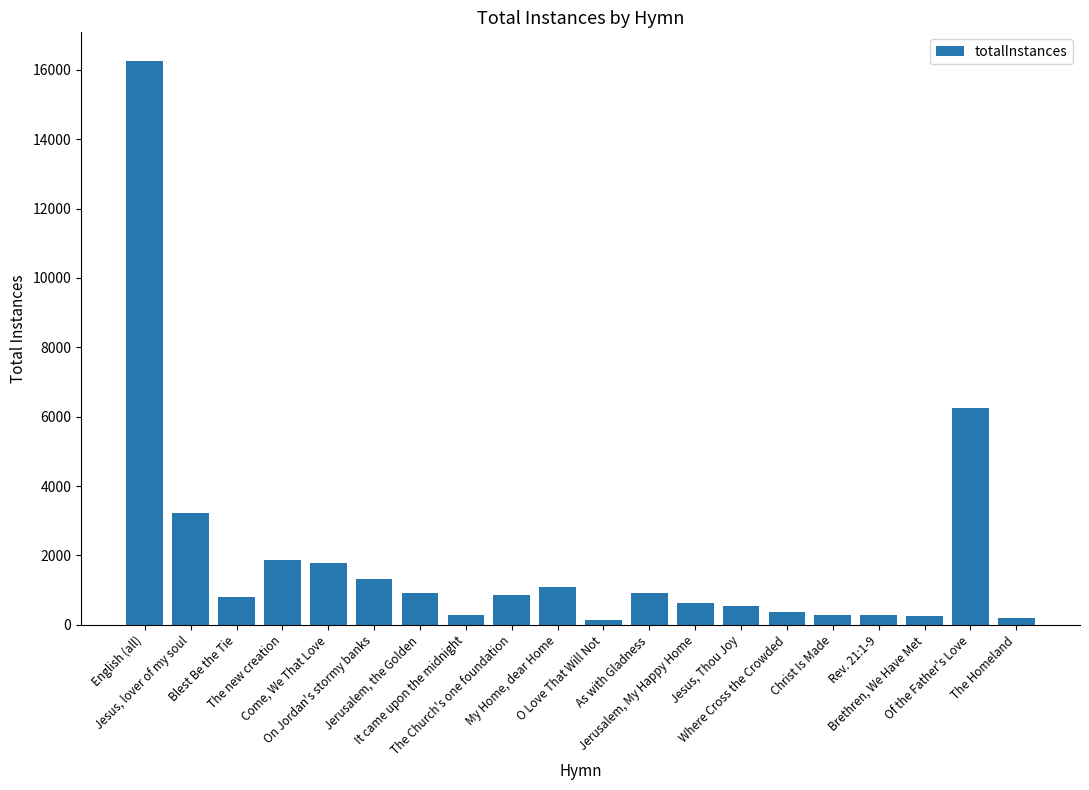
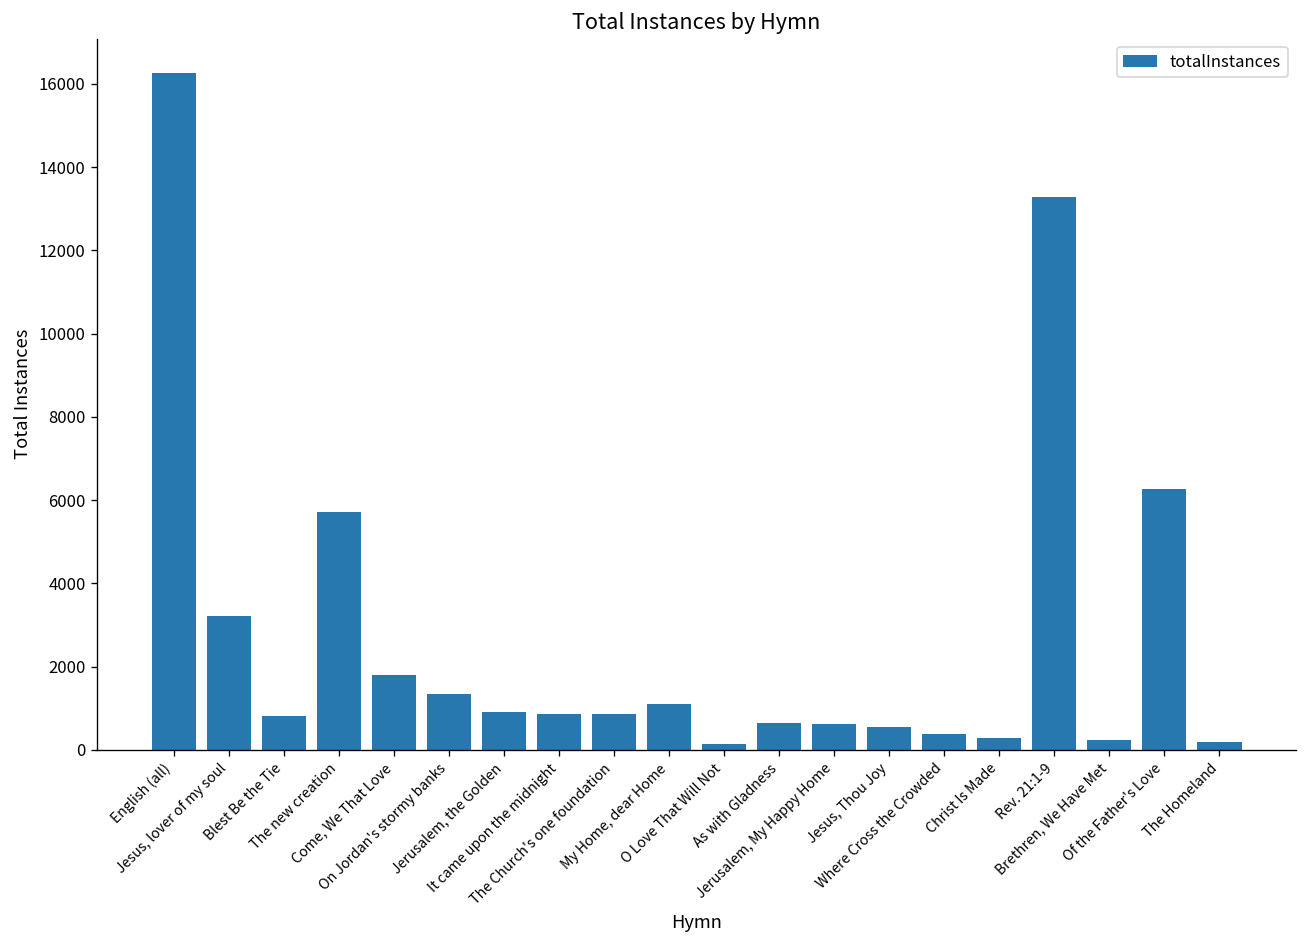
  {
    "English (all)": 16300,
    "Jesus, lover of my soul": 3200,
    "Blest Be the Tie": 800,
-   "The new creation": 1900,
+   "The new creation": 5700,
    "Come, We That Love": 1800,
    "On Jordan's stormy banks": 1300,
    "Jerusalem, the Golden": 900,
-   "It came upon the midnight": 300,
+   "It came upon the midnight": 900,
    "The Church's one foundation": 900,
    "My Home, dear Home": 1100,
    "O Love That Will Not": 100,
-   "As with Gladness": 900,
+   "As with Gladness": 600,
    "Jerusalem, My Happy Home": 600,
    "Jesus, Thou Joy": 600,
    "Where Cross the Crowded": 400,
    "Christ Is Made": 300,
-   "Rev. 21:1-9": 300,
+   "Rev. 21:1-9": 13300,
    "Brethren, We Have Met": 200,
    "Of the Father's Love": 6300,
    "The Homeland": 200
  }
